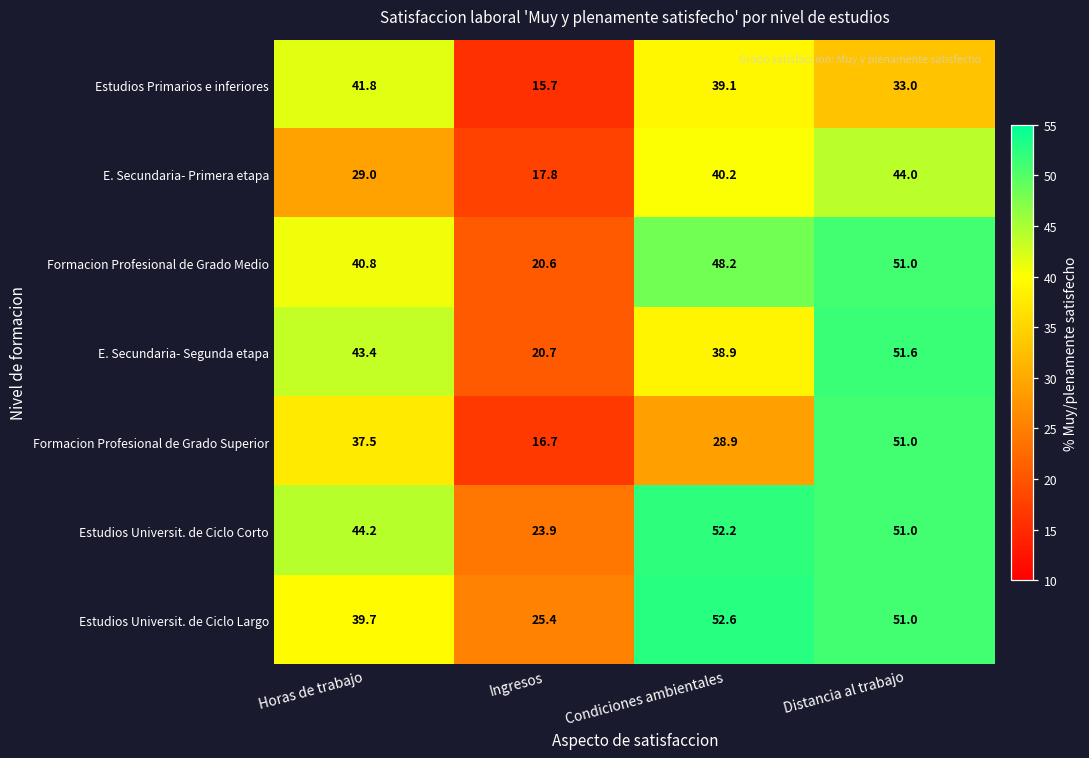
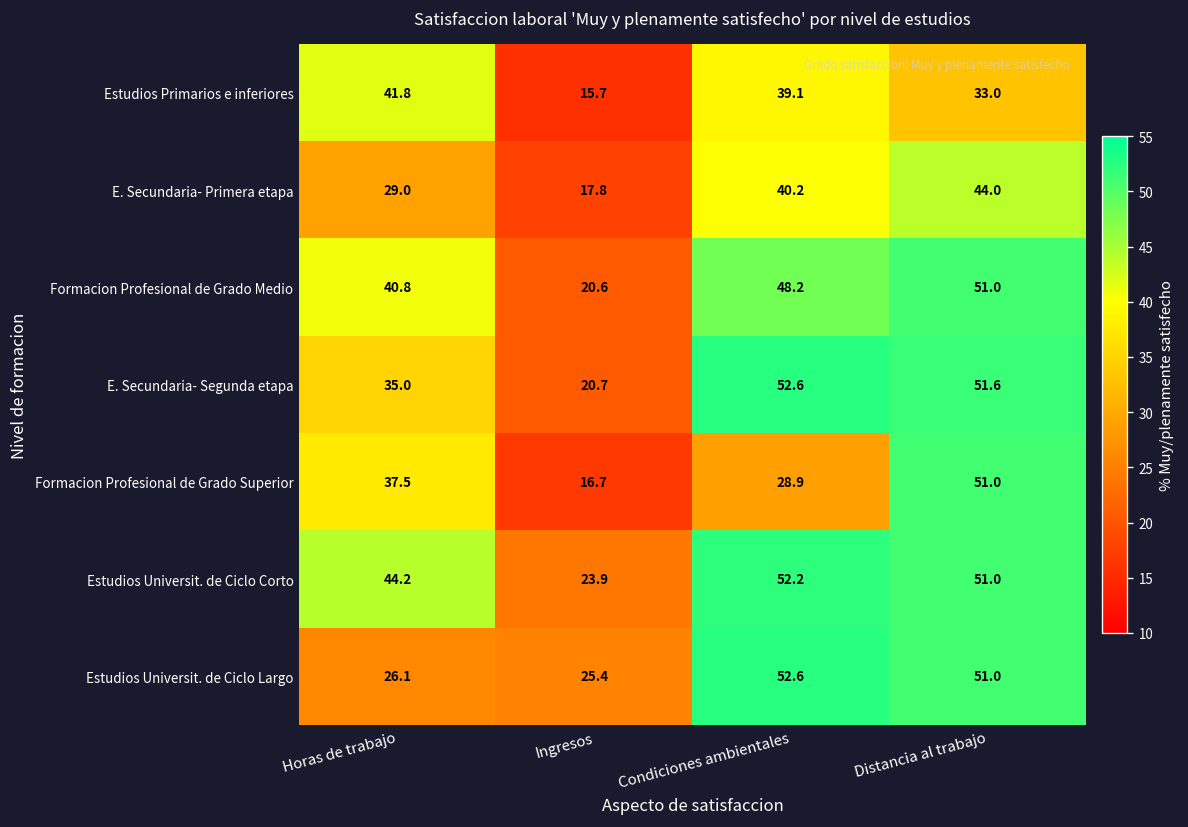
  {
    "Estudios Primarios e inferiores": {
      "Horas de trabajo": 41.8,
      "Ingresos": 15.7,
      "Condiciones ambientales": 39.1
    },
    "E. Secundaria- Primera etapa": {
      "Horas de trabajo": 29.0,
      "Ingresos": 17.8,
      "Condiciones ambientales": 40.2,
      "Distancia al trabajo": 44.0
    },
    "Formacion Profesional de Grado Medio": {
      "Horas de trabajo": 40.8,
      "Ingresos": 20.6,
      "Condiciones ambientales": 48.2,
      "Distancia al trabajo": 51.0
    },
    "E. Secundaria- Segunda etapa": {
-     "Horas de trabajo": 43.4,
+     "Horas de trabajo": 35.0,
      "Ingresos": 20.7,
-     "Condiciones ambientales": 38.9,
+     "Condiciones ambientales": 52.6,
      "Distancia al trabajo": 51.6
    },
    "Formacion Profesional de Grado Superior": {
      "Horas de trabajo": 37.5,
      "Ingresos": 16.7,
      "Condiciones ambientales": 28.9,
      "Distancia al trabajo": 51.0
    },
    "Estudios Universit. de Ciclo Corto": {
      "Horas de trabajo": 44.2,
      "Ingresos": 23.9,
      "Condiciones ambientales": 52.2,
      "Distancia al trabajo": 51.0
    },
    "Estudios Universit. de Ciclo Largo": {
-     "Horas de trabajo": 39.7,
+     "Horas de trabajo": 26.1,
      "Ingresos": 25.4,
      "Condiciones ambientales": 52.6,
      "Distancia al trabajo": 51.0
    }
  }
